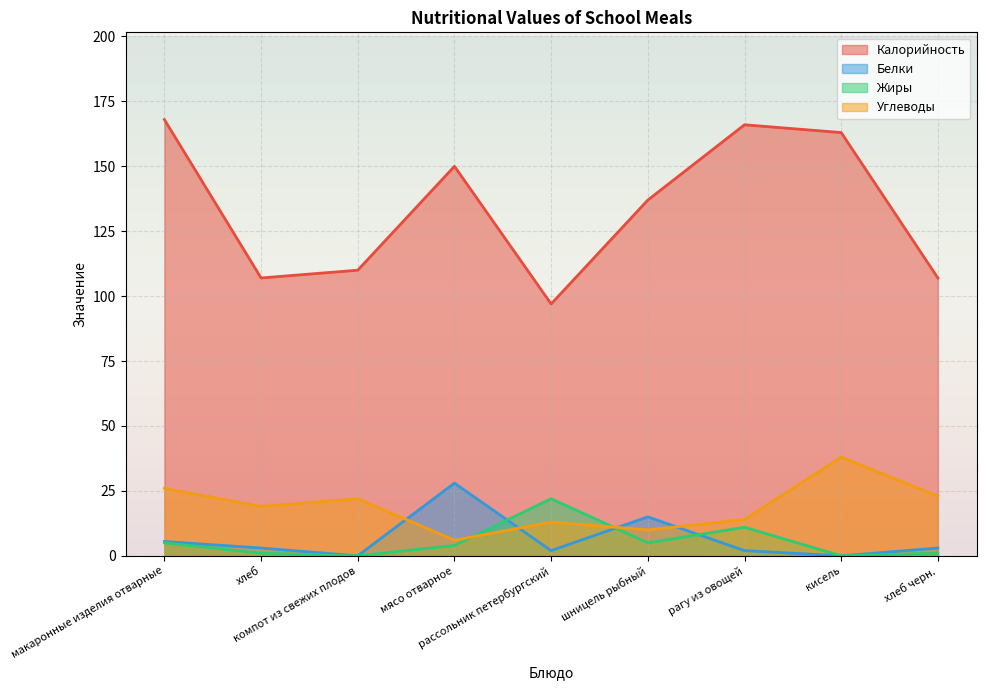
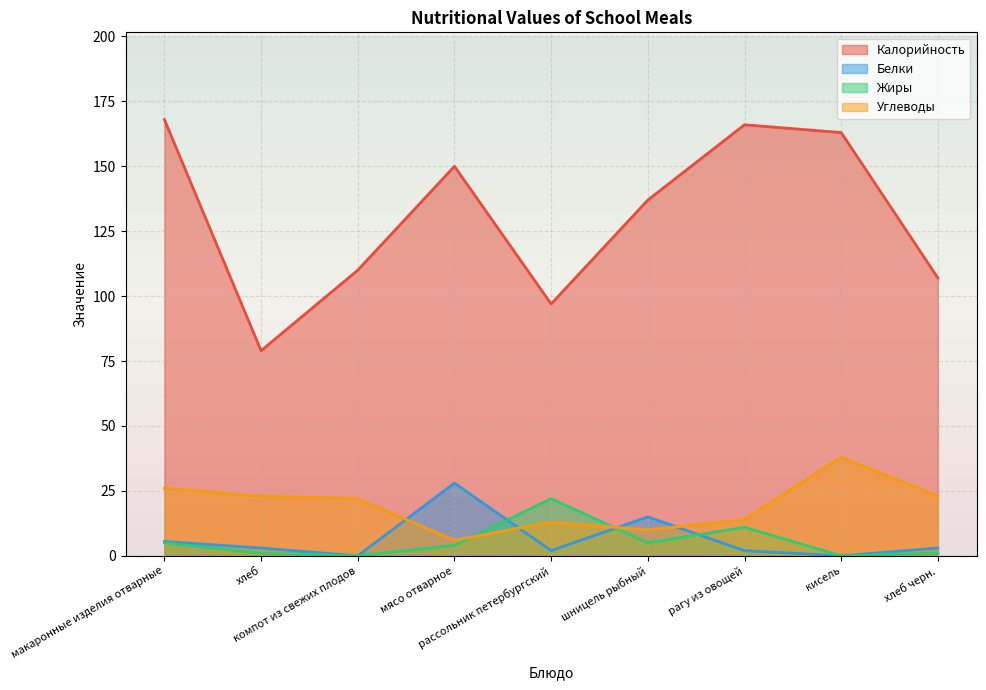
  {
    "Калорийность": {
      "макаронные изделия отварные": 168,
-     "хлеб": 107,
+     "хлеб": 79,
      "компот из свежих плодов": 110,
      "мясо отварное": 150,
      "рассольник петербургский": 97,
      "шницель рыбный": 137,
      "рагу из овощей": 166,
      "кисель": 163,
      "хлеб черн.": 107
    },
    "Белки": {
      "хлеб": 3,
      "мясо отварное": 28,
      "рассольник петербургский": 2,
      "шницель рыбный": 15,
      "рагу из овощей": 2,
      "хлеб черн.": 3
    },
    "Жиры": {
      "хлеб": 1,
      "мясо отварное": 4,
      "рассольник петербургский": 22,
      "шницель рыбный": 5,
      "рагу из овощей": 11,
      "хлеб черн.": 1
    },
    "Углеводы": {
      "макаронные изделия отварные": 26,
-     "хлеб": 19,
+     "хлеб": 23,
      "компот из свежих плодов": 22,
      "мясо отварное": 6,
      "рассольник петербургский": 13,
      "шницель рыбный": 10,
      "рагу из овощей": 14,
      "кисель": 38,
      "хлеб черн.": 23
    }
  }
